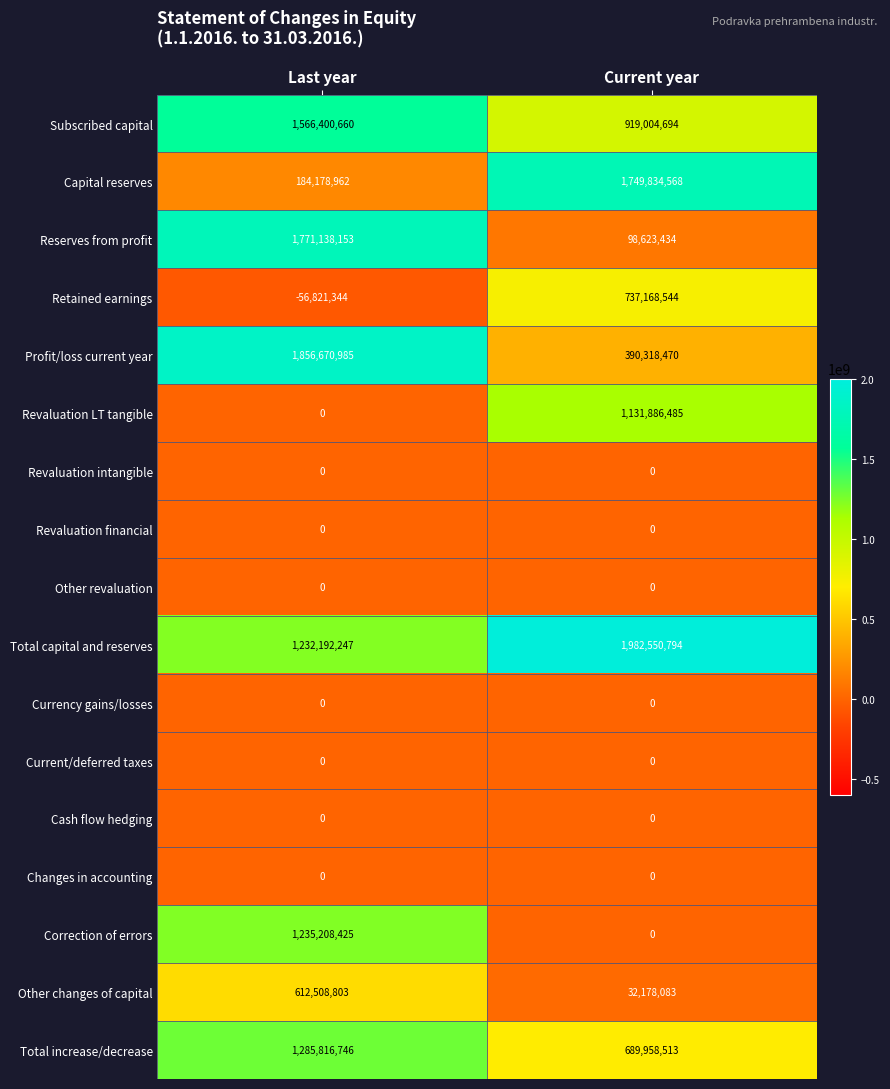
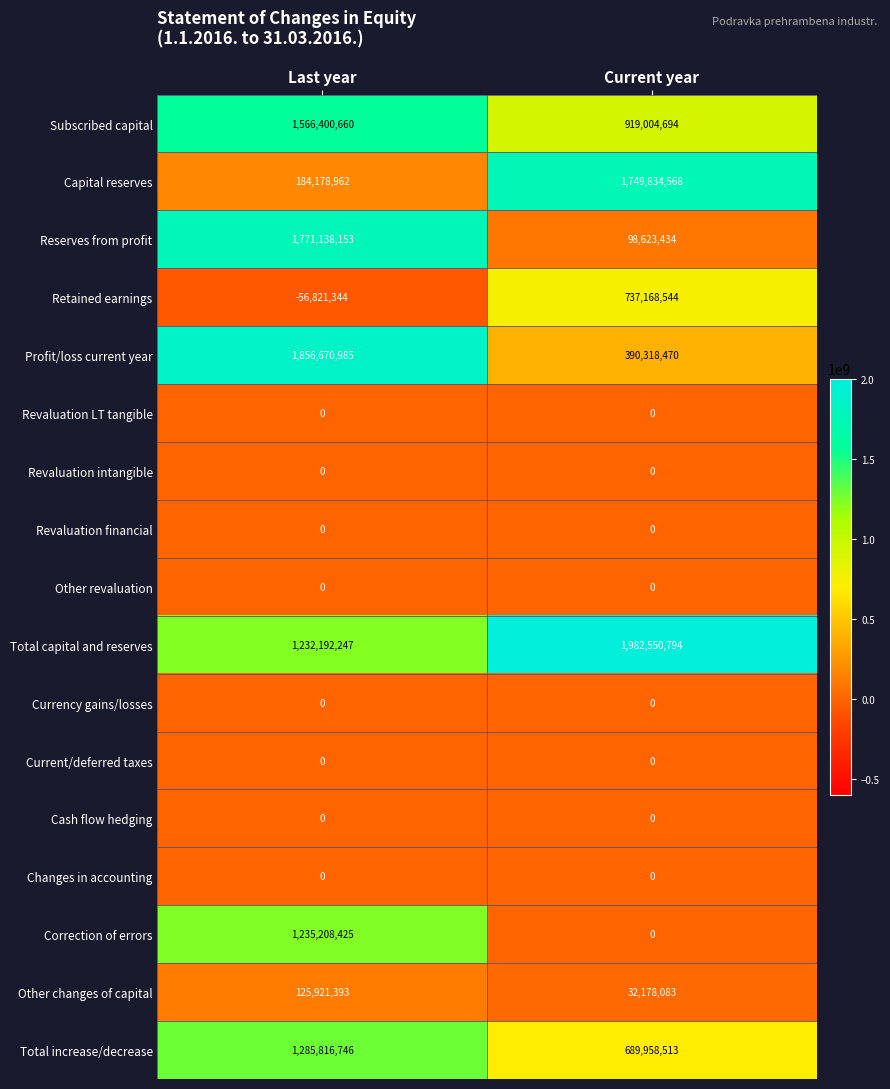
  {
    "Subscribed capital": {
      "Last year": "1,566,400,660",
      "Current year": "919,004,694"
    },
    "Capital reserves": {
      "Last year": "184,178,962",
      "Current year": "1,749,834,568"
    },
    "Reserves from profit": {
      "Last year": "1,771,138,153",
      "Current year": "98,623,434"
    },
    "Retained earnings": {
      "Last year": "-56,821,344",
      "Current year": "737,168,544"
    },
    "Profit/loss current year": {
      "Last year": "1,856,670,985",
      "Current year": "390,318,470"
    },
    "Revaluation LT tangible": {
      "Last year": "0",
-     "Current year": "1,131,886,485"
+     "Current year": "0"
    },
    "Revaluation intangible": {
      "Last year": "0",
      "Current year": "0"
    },
    "Revaluation financial": {
      "Last year": "0",
      "Current year": "0"
    },
    "Other revaluation": {
      "Last year": "0",
      "Current year": "0"
    },
    "Total capital and reserves": {
      "Last year": "1,232,192,247",
      "Current year": "1,982,550,794"
    },
    "Currency gains/losses": {
      "Last year": "0",
      "Current year": "0"
    },
    "Current/deferred taxes": {
      "Last year": "0",
      "Current year": "0"
    },
    "Cash flow hedging": {
      "Last year": "0",
      "Current year": "0"
    },
    "Changes in accounting": {
      "Last year": "0",
      "Current year": "0"
    },
    "Correction of errors": {
      "Last year": "1,235,208,425",
      "Current year": "0"
    },
    "Other changes of capital": {
-     "Last year": "612,508,803",
+     "Last year": "125,921,393",
      "Current year": "32,178,083"
    },
    "Total increase/decrease": {
      "Last year": "1,285,816,746",
      "Current year": "689,958,513"
    }
  }
